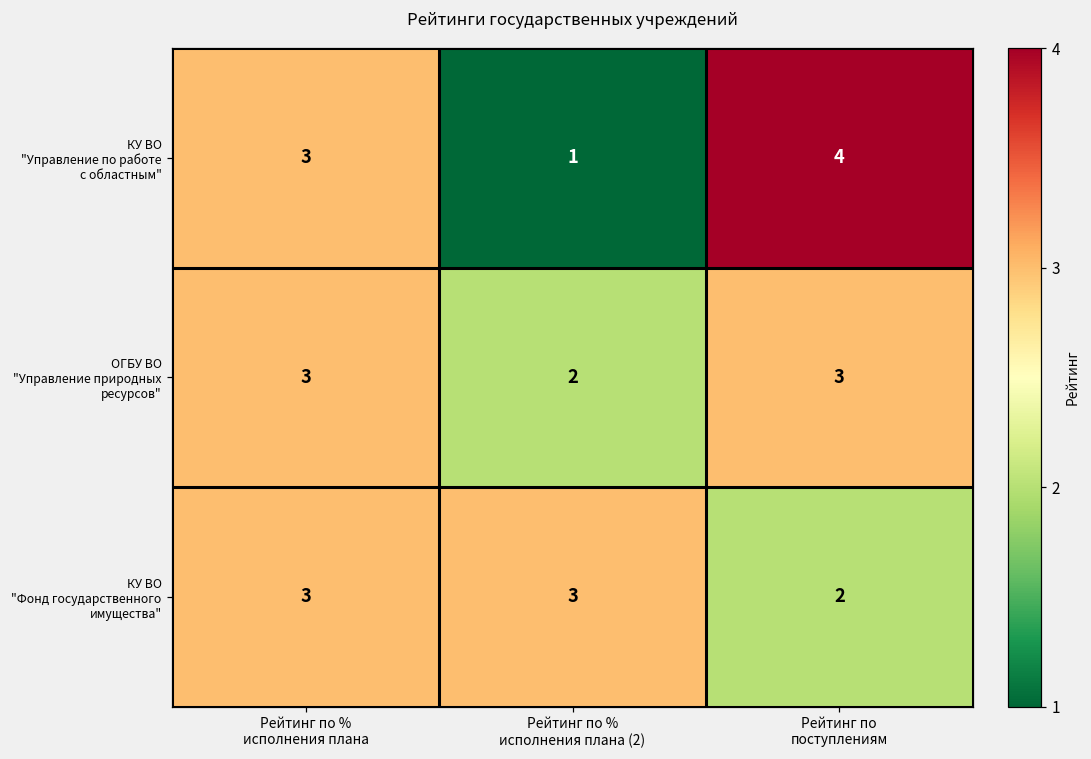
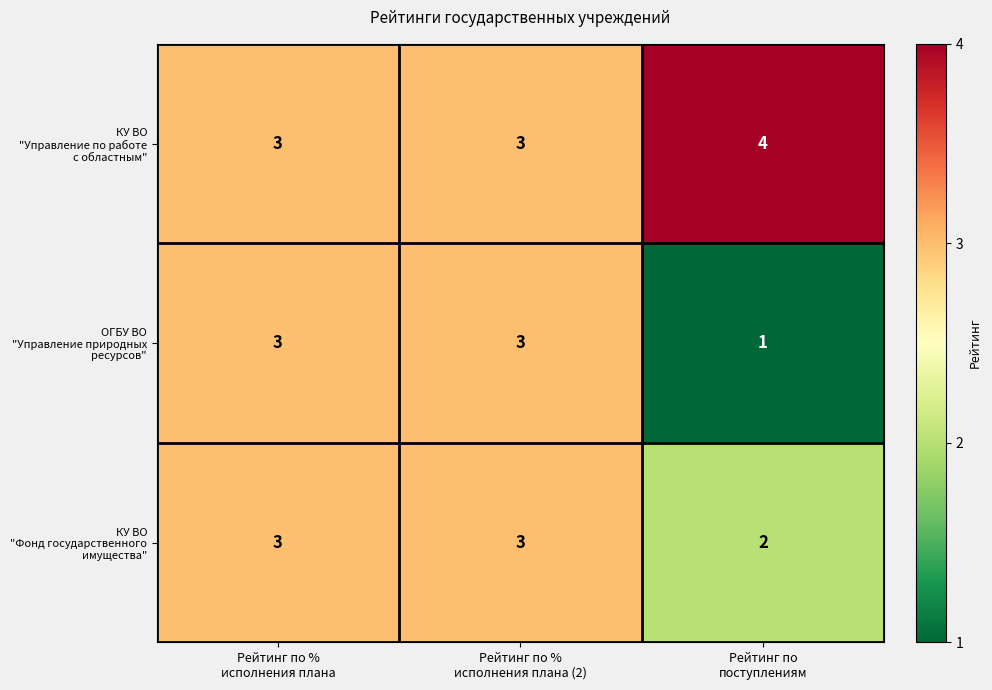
  {
    "КУ ВО \"Управление по работе с областным\"": {
      "Рейтинг по % исполнения плана": 3,
-     "Рейтинг по % исполнения плана (2)": 1,
+     "Рейтинг по % исполнения плана (2)": 3,
      "Рейтинг по поступлениям": 4
    },
    "ОГБУ ВО \"Управление природных ресурсов\"": {
      "Рейтинг по % исполнения плана": 3,
-     "Рейтинг по % исполнения плана (2)": 2,
-     "Рейтинг по поступлениям": 3
+     "Рейтинг по % исполнения плана (2)": 3,
+     "Рейтинг по поступлениям": 1
    },
    "КУ ВО \"Фонд государственного имущества\"": {
      "Рейтинг по % исполнения плана": 3,
      "Рейтинг по % исполнения плана (2)": 3,
      "Рейтинг по поступлениям": 2
    }
  }
